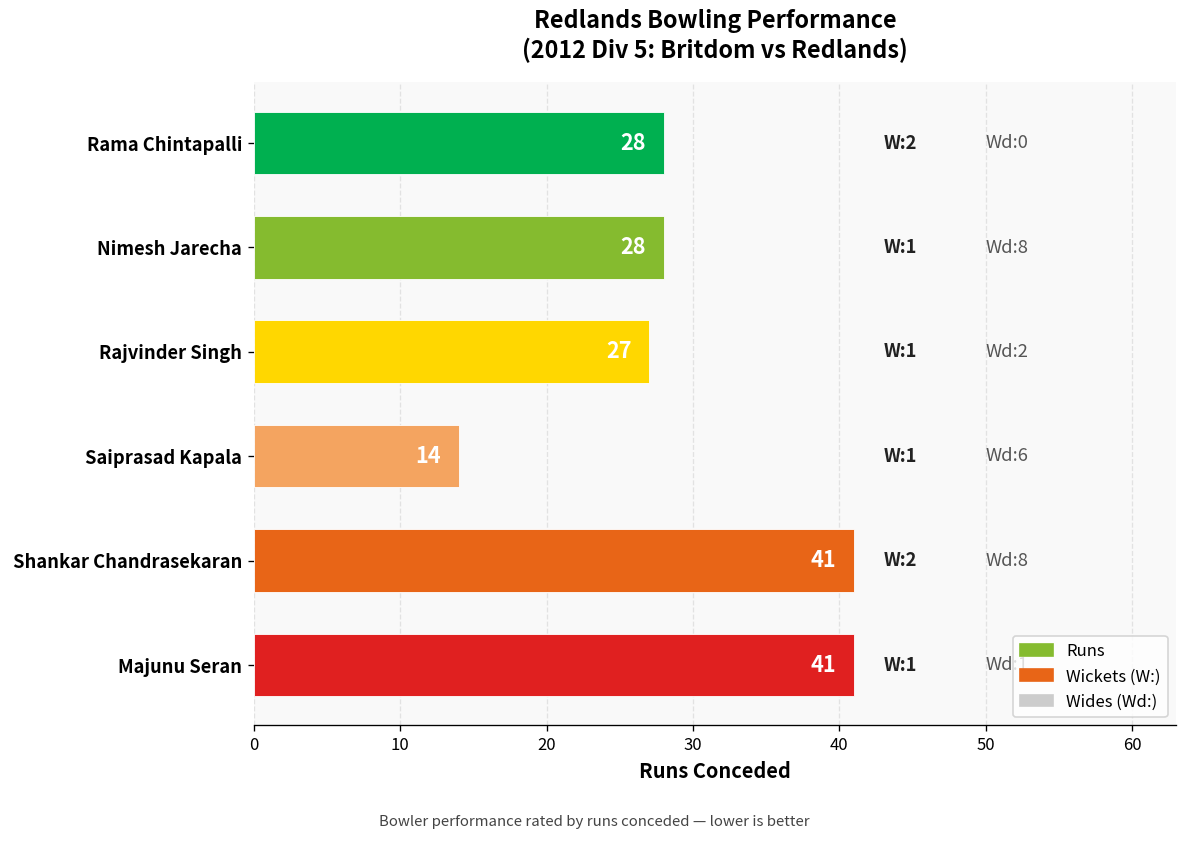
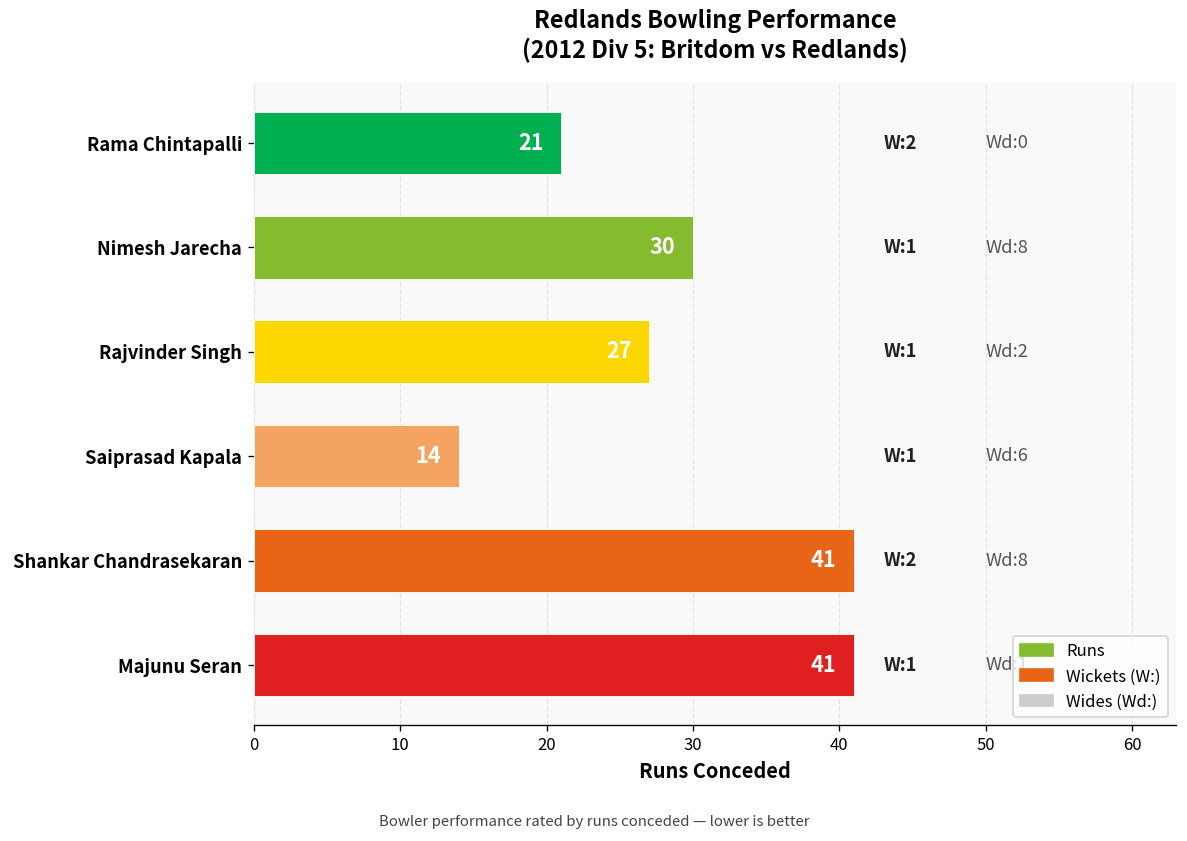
  {
-   "Rama Chintapalli": 28,
-   "Nimesh Jarecha": 28,
+   "Rama Chintapalli": 21,
+   "Nimesh Jarecha": 30,
    "Rajvinder Singh": 27,
    "Saiprasad Kapala": 14,
    "Shankar Chandrasekaran": 41,
    "Majunu Seran": 41
  }
